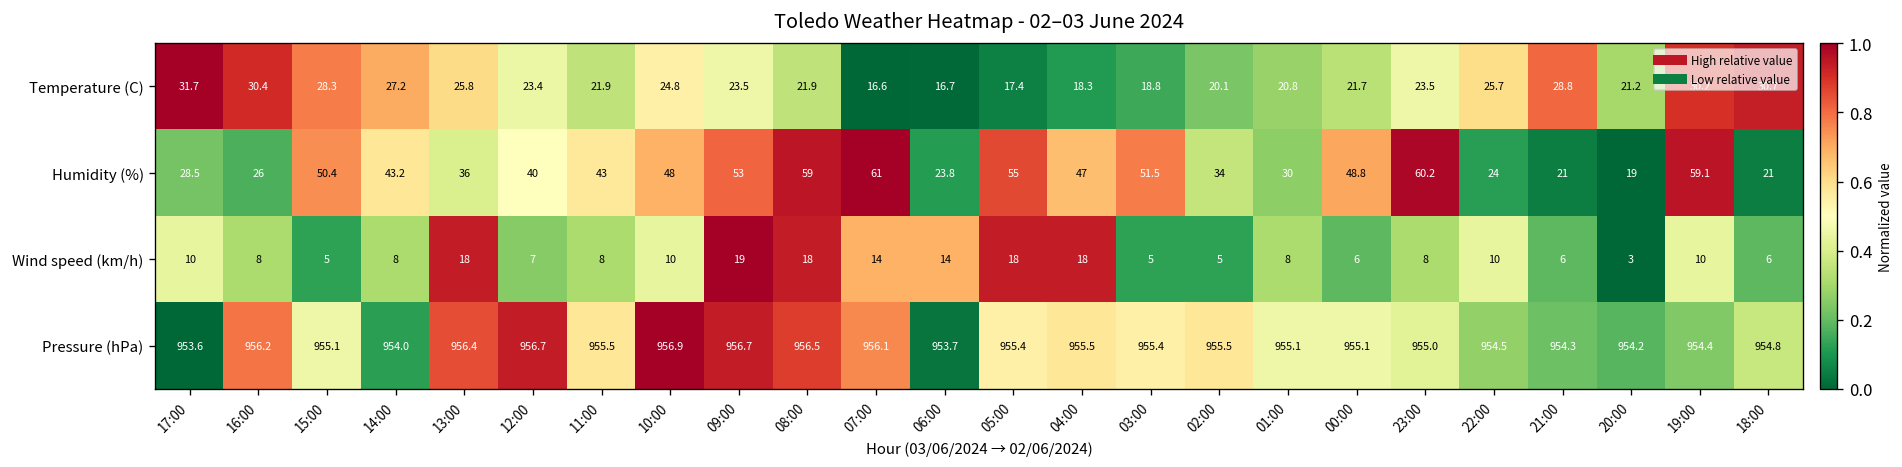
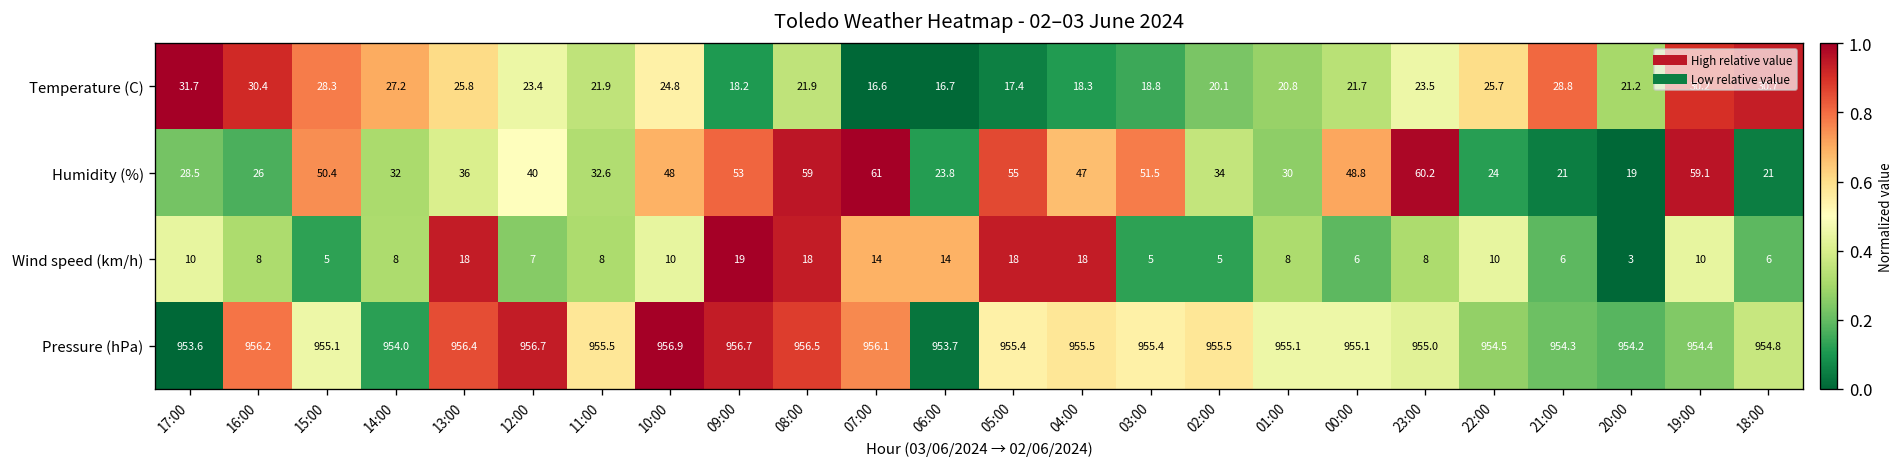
  {
    "Temperature (C)": {
      "17:00": 31.7,
      "16:00": 30.4,
      "15:00": 28.3,
      "14:00": 27.2,
      "13:00": 25.8,
      "12:00": 23.4,
      "11:00": 21.9,
      "10:00": 24.8,
-     "09:00": 23.5,
+     "09:00": 18.2,
      "08:00": 21.9,
      "07:00": 16.6,
      "06:00": 16.7,
      "05:00": 17.4,
      "04:00": 18.3,
      "03:00": 18.8,
      "02:00": 20.1,
      "01:00": 20.8,
      "00:00": 21.7,
      "23:00": 23.5,
      "22:00": 25.7,
      "21:00": 28.8,
      "20:00": 21.2
    },
    "Humidity (%)": {
      "17:00": 28.5,
      "16:00": 26,
      "15:00": 50.4,
-     "14:00": 43.2,
+     "14:00": 32,
      "13:00": 36,
      "12:00": 40,
-     "11:00": 43,
+     "11:00": 32.6,
      "10:00": 48,
      "09:00": 53,
      "08:00": 59,
      "07:00": 61,
      "06:00": 23.8,
      "05:00": 55,
      "04:00": 47,
      "03:00": 51.5,
      "02:00": 34,
      "01:00": 30,
      "00:00": 48.8,
      "23:00": 60.2,
      "22:00": 24,
      "21:00": 21,
      "20:00": 19,
      "19:00": 59.1,
      "18:00": 21
    },
    "Wind speed (km/h)": {
      "17:00": 10,
      "16:00": 8,
      "15:00": 5,
      "14:00": 8,
      "13:00": 18,
      "12:00": 7,
      "11:00": 8,
      "10:00": 10,
      "09:00": 19,
      "08:00": 18,
      "07:00": 14,
      "06:00": 14,
      "05:00": 18,
      "04:00": 18,
      "03:00": 5,
      "02:00": 5,
      "01:00": 8,
      "00:00": 6,
      "23:00": 8,
      "22:00": 10,
      "21:00": 6,
      "20:00": 3,
      "19:00": 10,
      "18:00": 6
    },
    "Pressure (hPa)": {
      "17:00": 953.6,
      "16:00": 956.2,
      "15:00": 955.1,
      "14:00": 954.0,
      "13:00": 956.4,
      "12:00": 956.7,
      "11:00": 955.5,
      "10:00": 956.9,
      "09:00": 956.7,
      "08:00": 956.5,
      "07:00": 956.1,
      "06:00": 953.7,
      "05:00": 955.4,
      "04:00": 955.5,
      "03:00": 955.4,
      "02:00": 955.5,
      "01:00": 955.1,
      "00:00": 955.1,
      "23:00": 955.0,
      "22:00": 954.5,
      "21:00": 954.3,
      "20:00": 954.2,
      "19:00": 954.4,
      "18:00": 954.8
    }
  }
